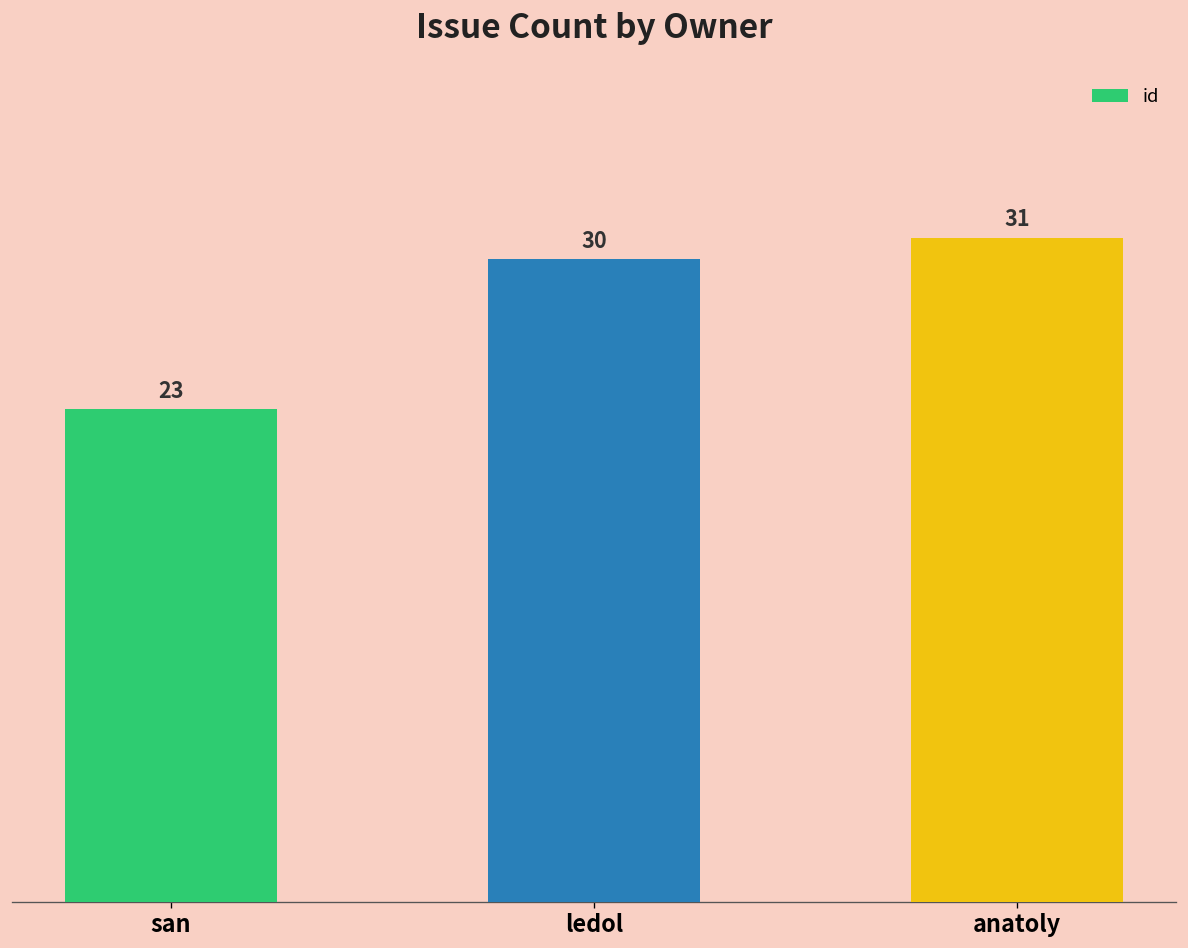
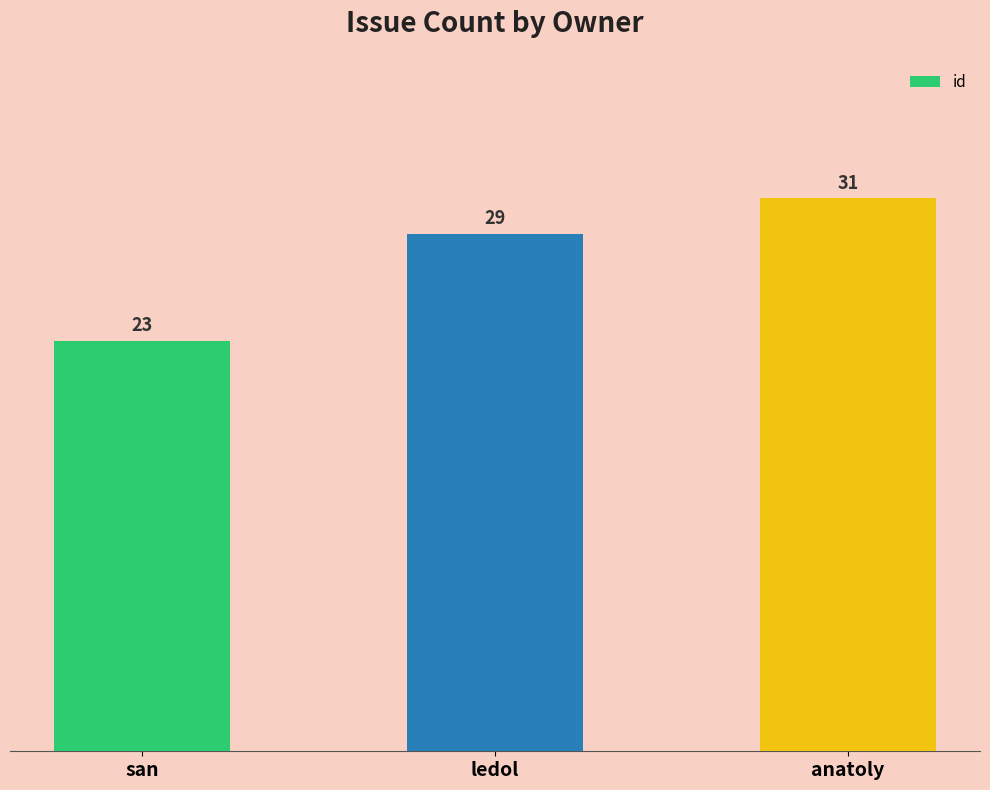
  {
    "san": 23,
-   "ledol": 30,
+   "ledol": 29,
    "anatoly": 31
  }
